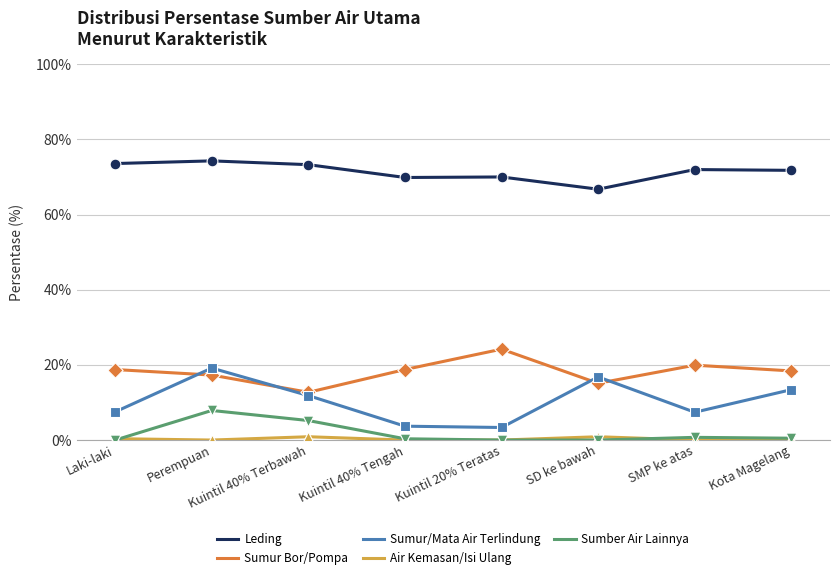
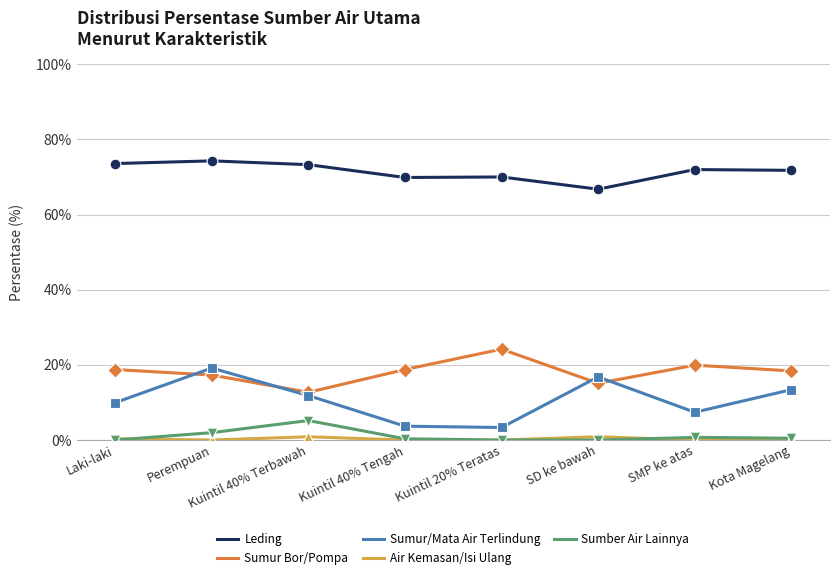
  {
    "Leding": {
      "Laki-laki": "74%",
      "Perempuan": "74%",
      "Kuintil 40% Terbawah": "73%",
      "Kuintil 40% Tengah": "70%",
      "Kuintil 20% Teratas": "70%",
      "SD ke bawah": "67%",
      "SMP ke atas": "72%",
      "Kota Magelang": "72%"
    },
    "Sumur/Mata Air Terlindung": {
-     "Laki-laki": "8%",
+     "Laki-laki": "10%",
      "Perempuan": "19%",
      "Kuintil 40% Terbawah": "12%",
      "Kuintil 40% Tengah": "4%",
      "Kuintil 20% Teratas": "3%",
      "SD ke bawah": "17%",
      "SMP ke atas": "7%",
      "Kota Magelang": "13%"
    },
    "Sumber Air Lainnya": {
-     "Perempuan": "8%",
+     "Perempuan": "2%",
      "Kuintil 40% Terbawah": "5%",
      "SD ke bawah": "0%",
      "SMP ke atas": "1%"
    }
  }
